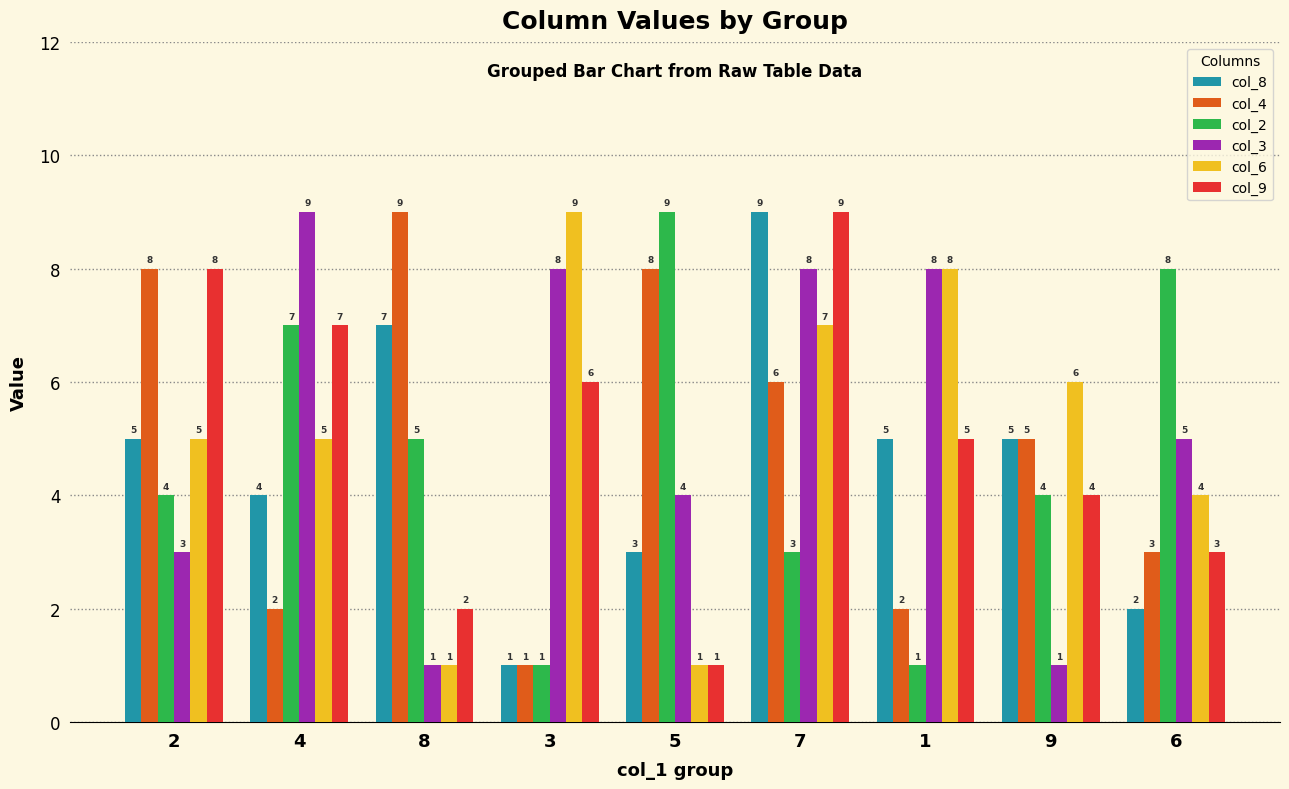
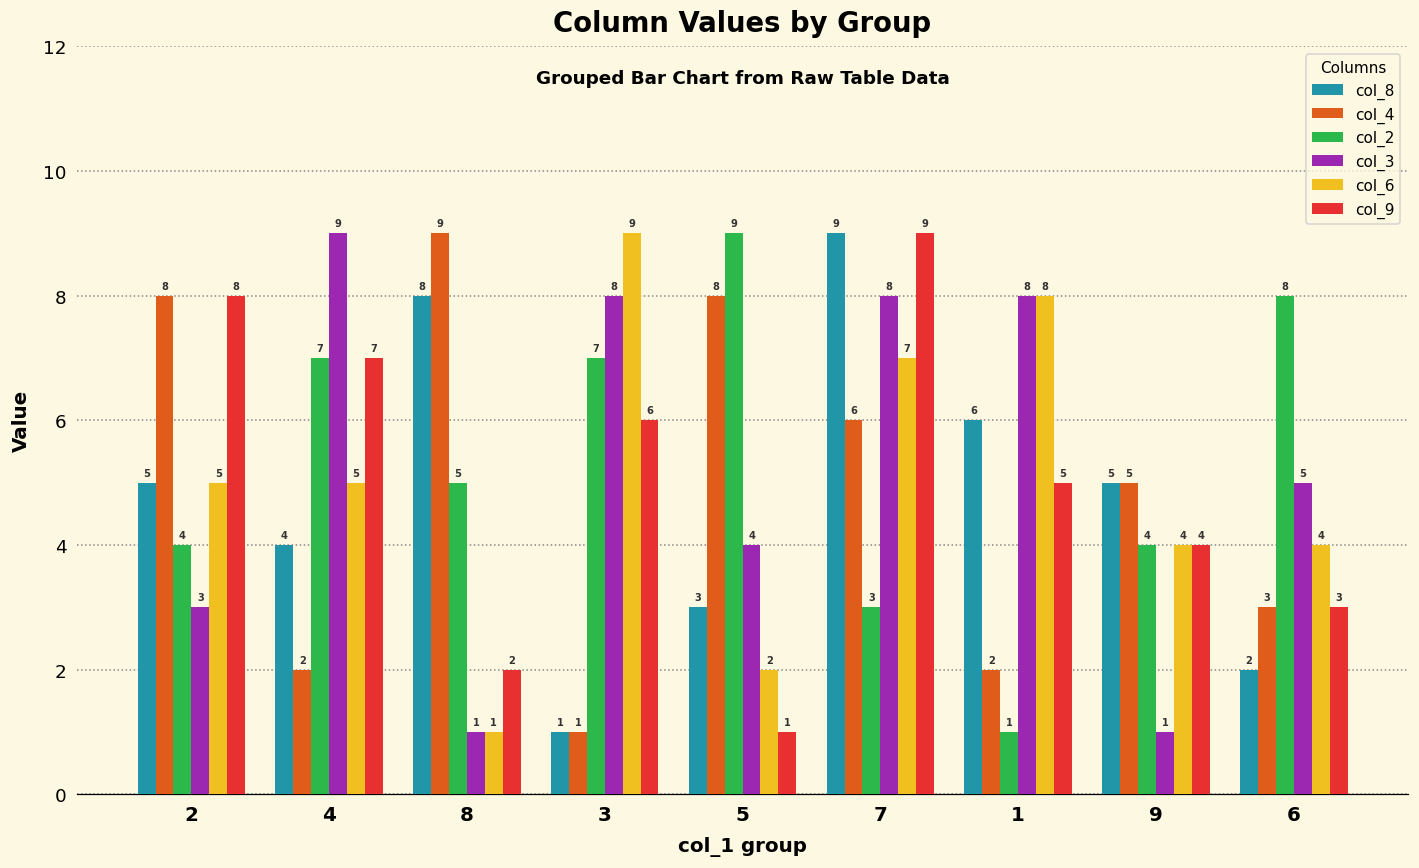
  {
    "col_8": {
      "2": 5,
      "4": 4,
-     "8": 7,
+     "8": 8,
      "3": 1,
      "5": 3,
      "7": 9,
-     "1": 5,
+     "1": 6,
      "9": 5,
      "6": 2
    },
    "col_2": {
      "2": 4,
      "4": 7,
      "8": 5,
-     "3": 1,
+     "3": 7,
      "5": 9,
      "7": 3,
      "1": 1,
      "9": 4,
      "6": 8
    },
    "col_3": {
      "2": 3,
      "4": 9,
      "8": 1,
      "3": 8,
      "5": 4,
      "7": 8,
      "1": 8,
      "9": 1,
      "6": 5
    },
    "col_6": {
      "2": 5,
      "4": 5,
      "8": 1,
      "3": 9,
-     "5": 1,
+     "5": 2,
      "7": 7,
      "1": 8,
-     "9": 6,
+     "9": 4,
      "6": 4
    }
  }
